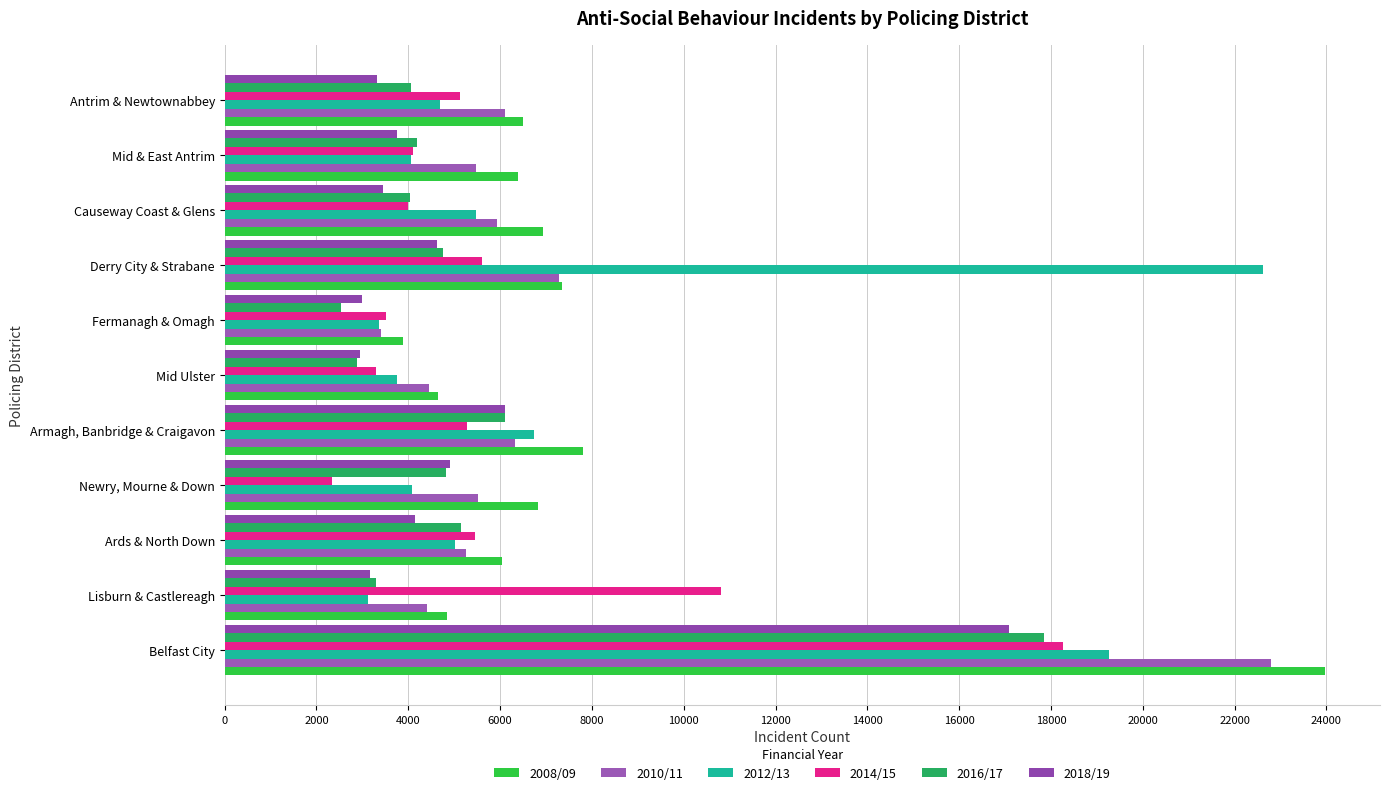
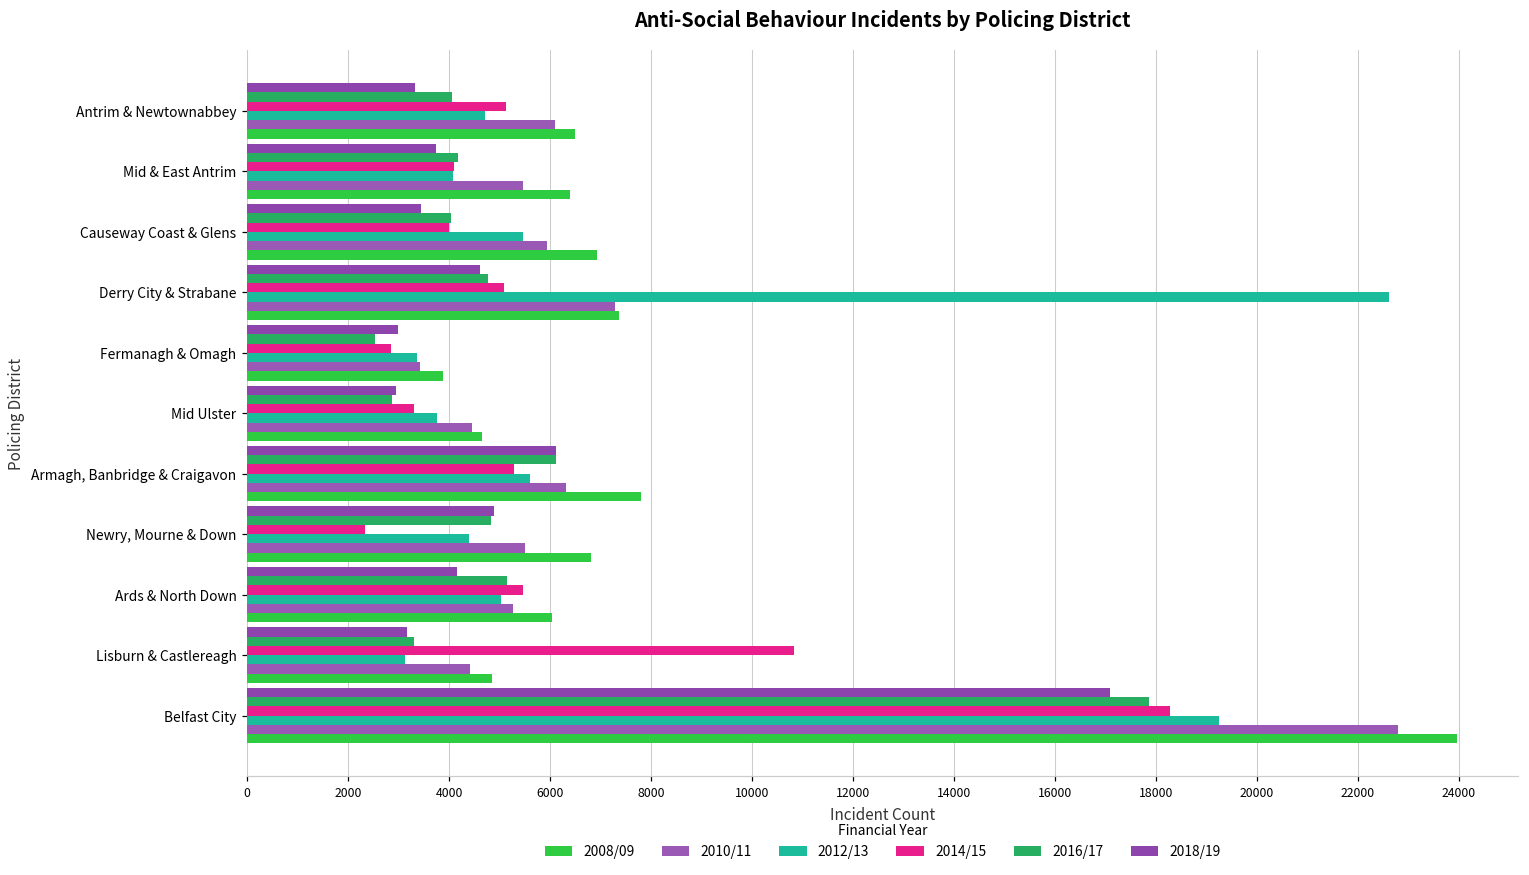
  {
    "2012/13": {
      "Antrim & Newtownabbey": 4700,
      "Mid & East Antrim": 4100,
      "Causeway Coast & Glens": 5500,
      "Derry City & Strabane": 22600,
      "Fermanagh & Omagh": 3400,
      "Mid Ulster": 3800,
-     "Armagh, Banbridge & Craigavon": 6700,
-     "Newry, Mourne & Down": 4100,
+     "Armagh, Banbridge & Craigavon": 5600,
+     "Newry, Mourne & Down": 4400,
      "Ards & North Down": 5000,
      "Lisburn & Castlereagh": 3100,
      "Belfast City": 19300
    },
    "2014/15": {
      "Antrim & Newtownabbey": 5100,
      "Mid & East Antrim": 4100,
      "Causeway Coast & Glens": 4000,
-     "Derry City & Strabane": 5600,
-     "Fermanagh & Omagh": 3500,
+     "Derry City & Strabane": 5100,
+     "Fermanagh & Omagh": 2800,
      "Mid Ulster": 3300,
      "Armagh, Banbridge & Craigavon": 5300,
      "Newry, Mourne & Down": 2300,
      "Ards & North Down": 5500,
      "Lisburn & Castlereagh": 10800,
      "Belfast City": 18300
    }
  }
